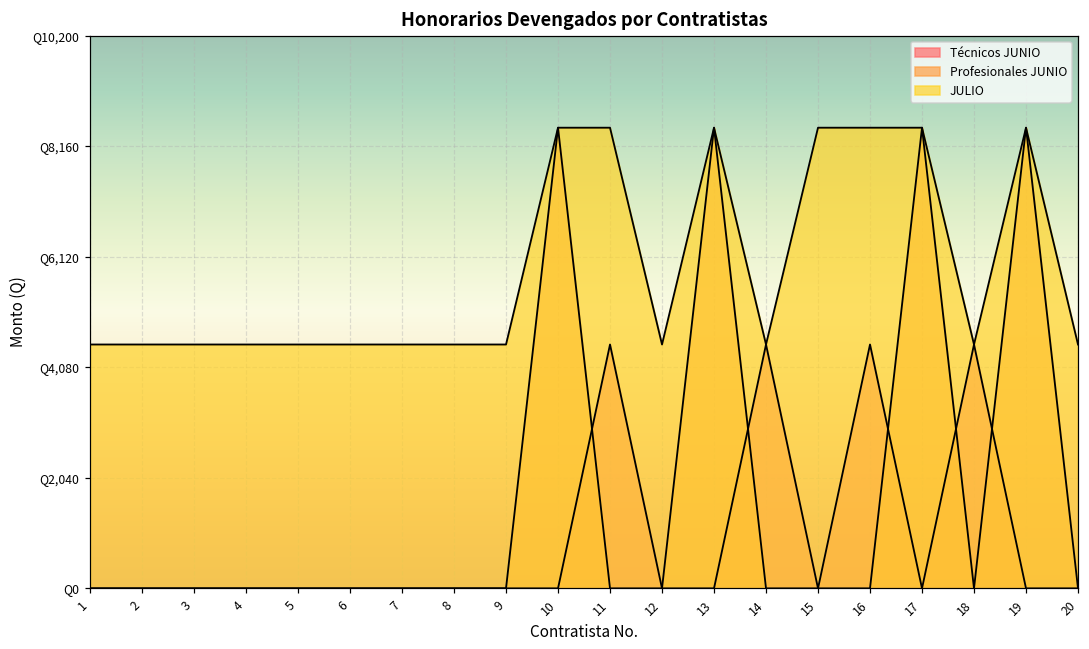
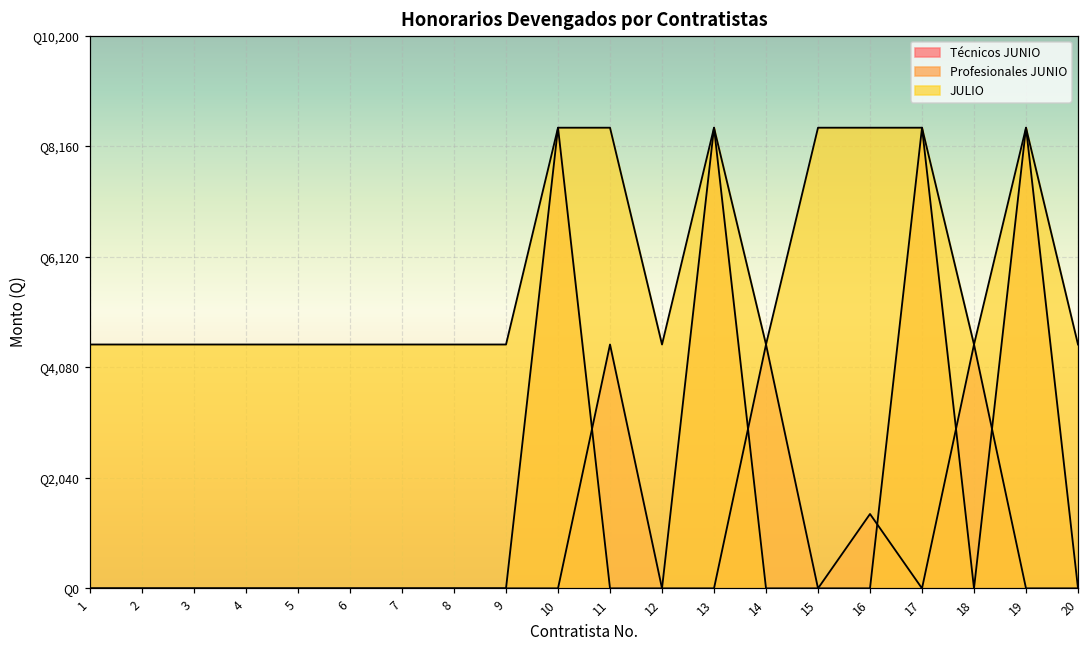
  {
    "Técnicos JUNIO": {
      "10": "Q0",
      "11": "Q4,500",
      "13": "Q0",
-     "16": "Q4,500",
+     "16": "Q1,400",
      "17": "Q0",
      "19": "Q0"
    }
  }
